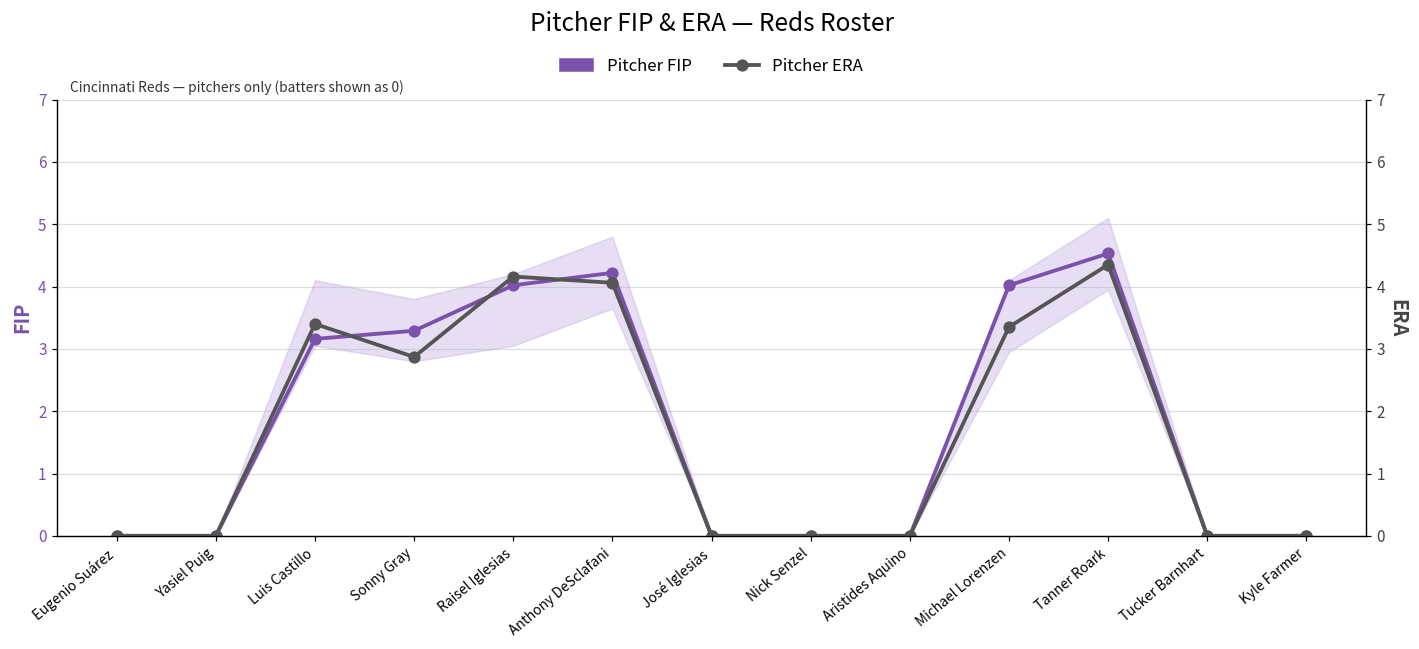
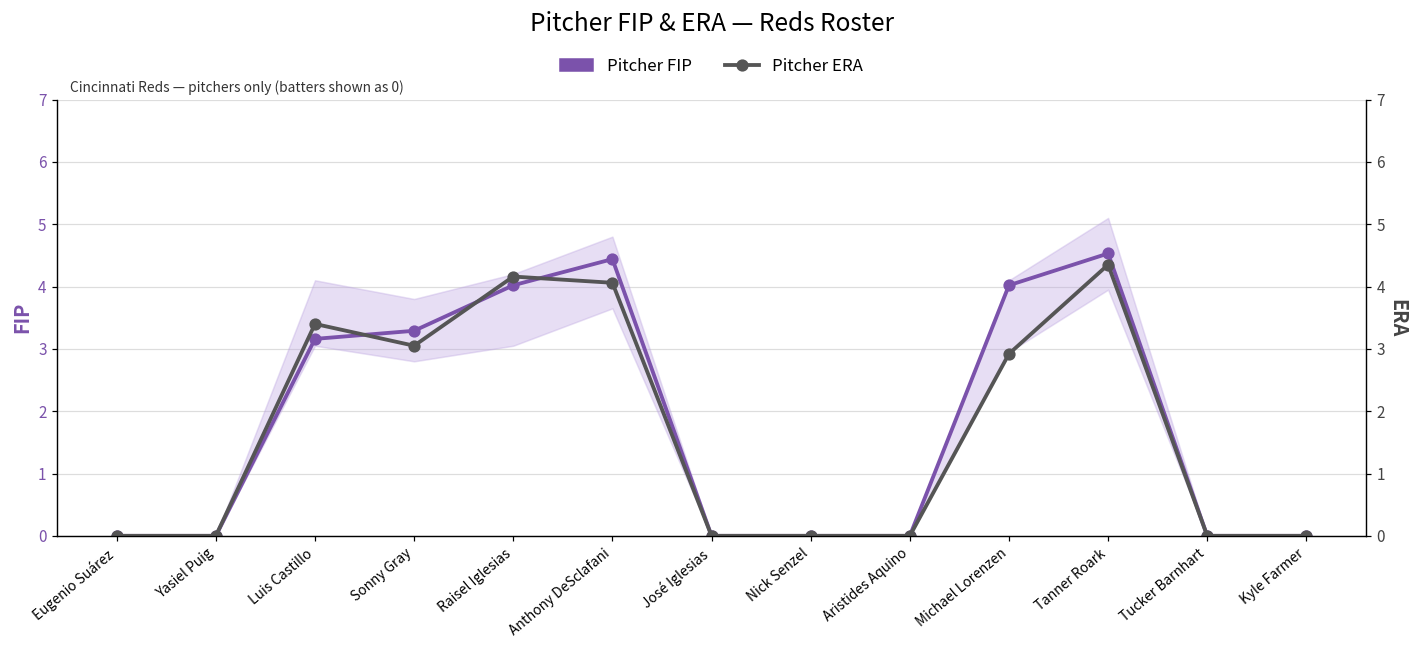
  {
    "Pitcher FIP": {
      "Luis Castillo": 3.2,
      "Sonny Gray": 3.3,
      "Raisel Iglesias": 4.0,
-     "Anthony DeSclafani": 4.2,
+     "Anthony DeSclafani": 4.4,
      "Michael Lorenzen": 4.0,
      "Tanner Roark": 4.5
    },
    "Pitcher ERA": {
      "Eugenio Suárez": 0.0,
      "Yasiel Puig": 0.0,
      "Luis Castillo": 3.4,
-     "Sonny Gray": 2.9,
+     "Sonny Gray": 3.1,
      "Raisel Iglesias": 4.2,
      "Anthony DeSclafani": 4.1,
      "José Iglesias": 0.0,
      "Nick Senzel": 0.0,
      "Aristides Aquino": 0.0,
-     "Michael Lorenzen": 3.4,
+     "Michael Lorenzen": 2.9,
      "Tanner Roark": 4.4,
      "Tucker Barnhart": 0.0,
      "Kyle Farmer": 0.0
    }
  }
